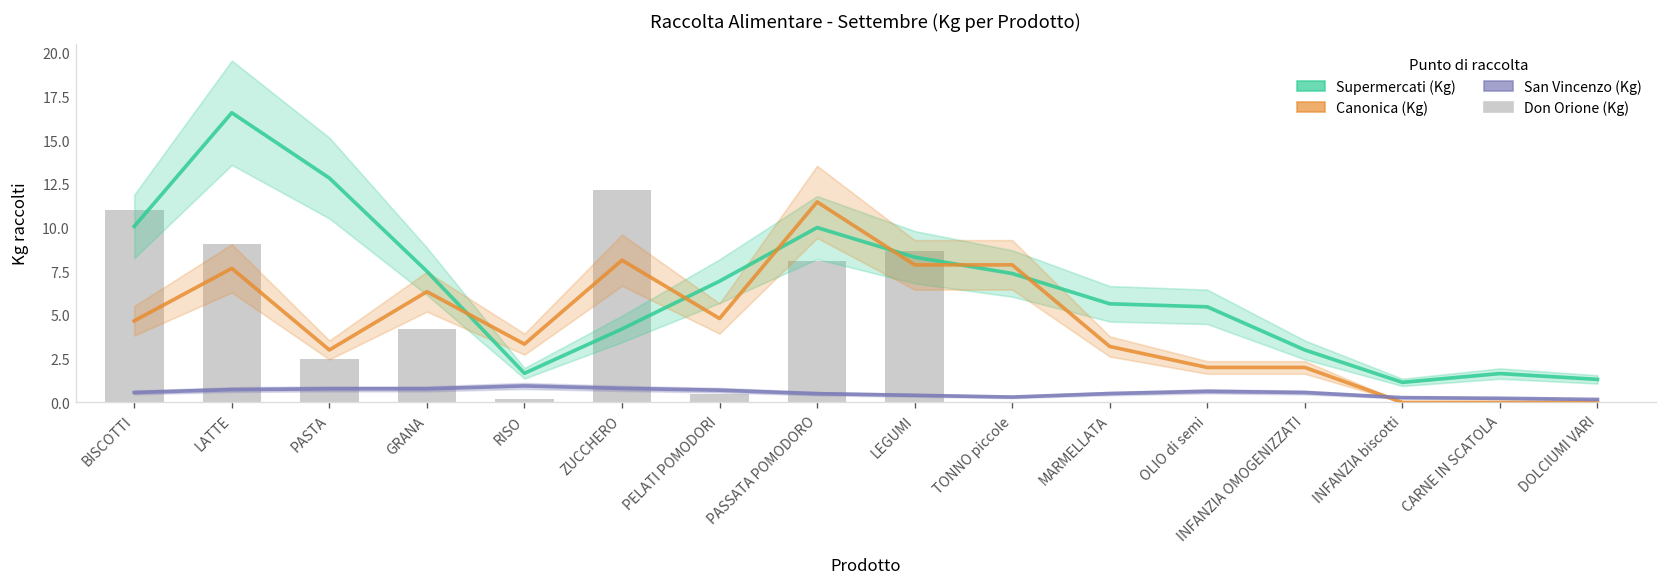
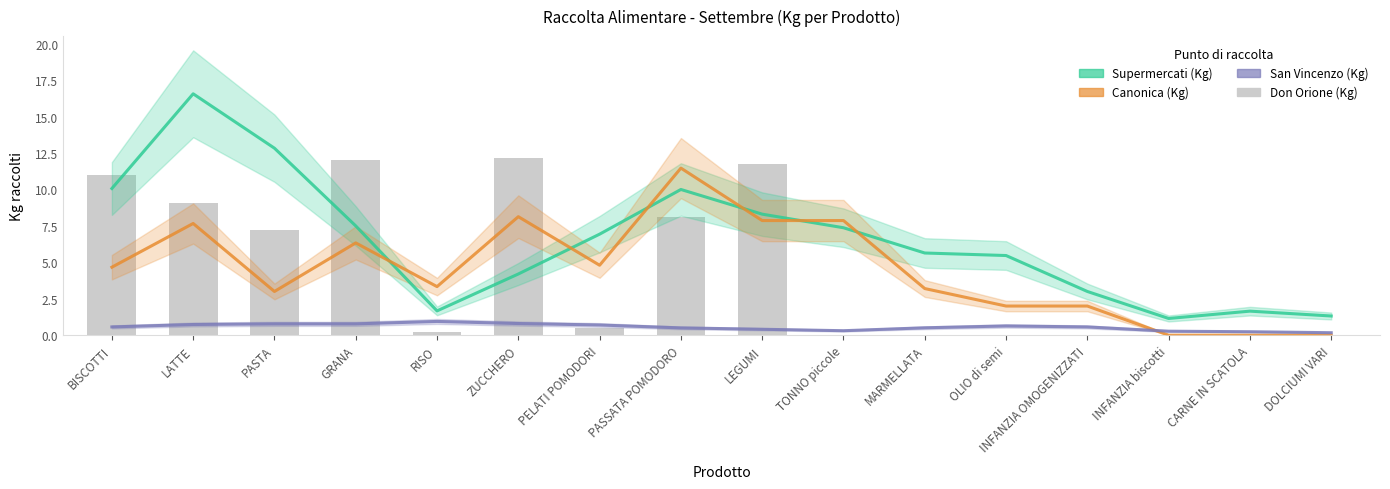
  {
    "Don Orione (Kg)": {
      "BISCOTTI": 11.0,
      "LATTE": 9.1,
-     "PASTA": 2.5,
-     "GRANA": 4.2,
+     "PASTA": 7.2,
+     "GRANA": 12.0,
      "RISO": 0.2,
      "ZUCCHERO": 12.1,
      "PELATI POMODORI": 0.5,
      "PASSATA POMODORO": 8.1,
-     "LEGUMI": 8.7,
+     "LEGUMI": 11.7,
      "TONNO piccole": 0.0,
      "MARMELLATA": 0.0,
      "OLIO di semi": 0.0,
      "INFANZIA OMOGENIZZATI": 0.0,
      "INFANZIA biscotti": 0.0,
      "CARNE IN SCATOLA": 0.0,
      "DOLCIUMI VARI": 0.0
    }
  }
